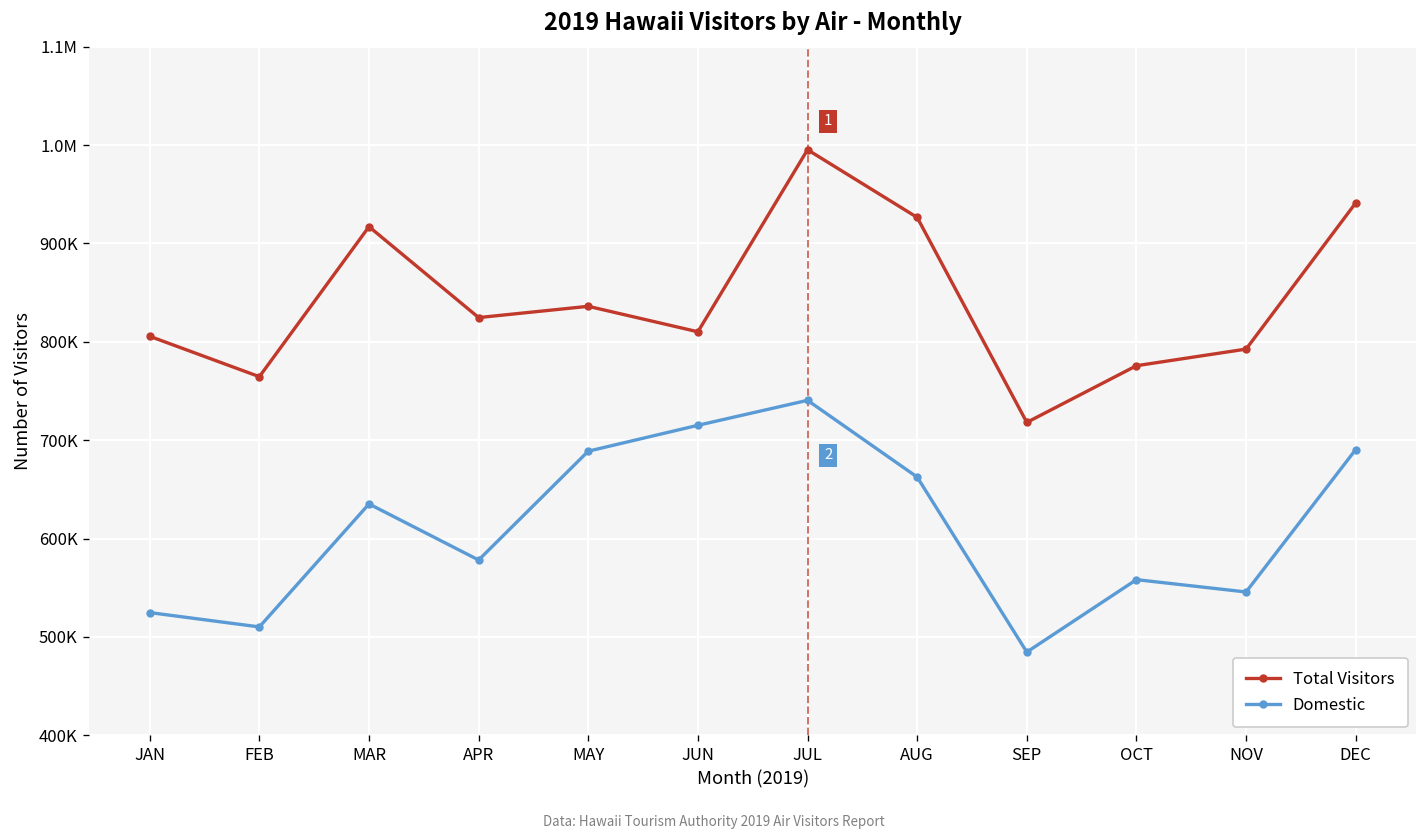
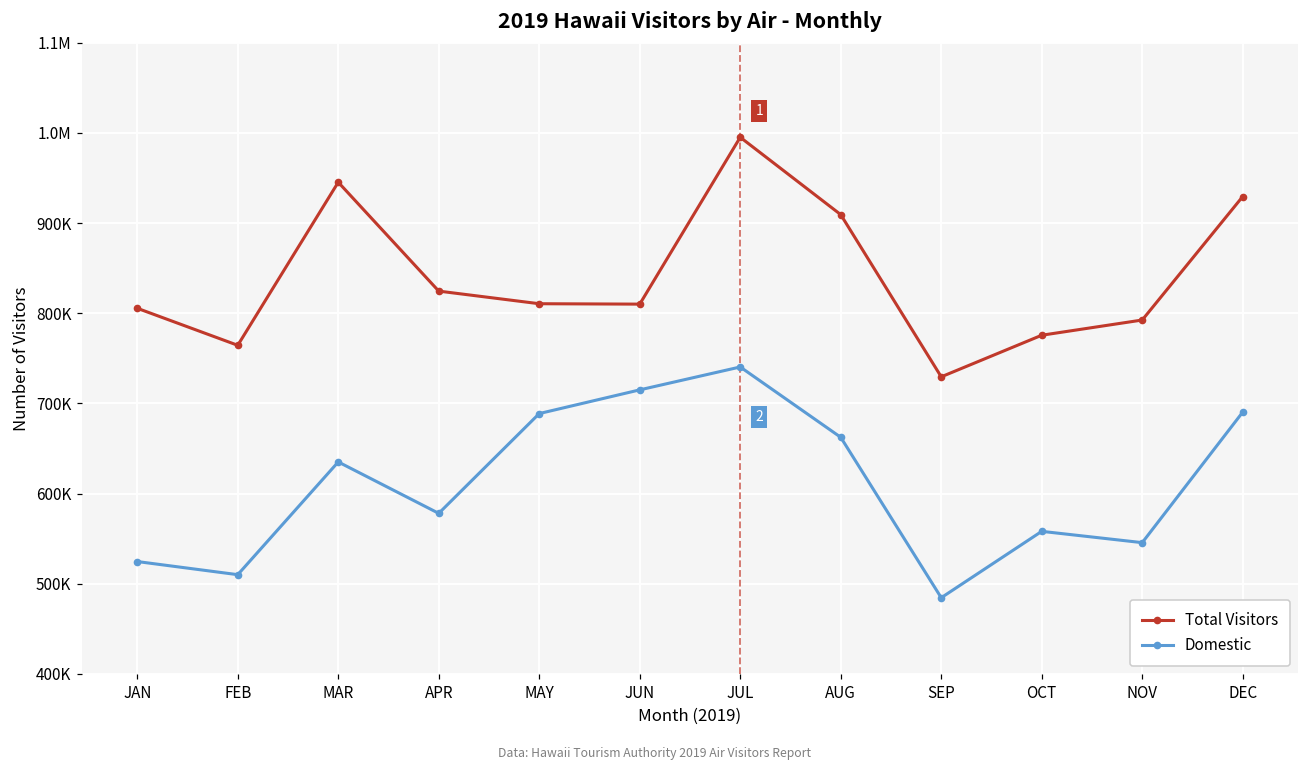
  {
    "Total Visitors": {
      "JAN": 810000,
      "FEB": 760000,
-     "MAR": 920000,
+     "MAR": 950000,
      "APR": 820000,
-     "MAY": 840000,
+     "MAY": 810000,
      "JUN": 810000,
-     "AUG": 930000,
-     "SEP": 720000,
+     "AUG": 910000,
+     "SEP": 730000,
      "OCT": 780000,
      "NOV": 790000,
-     "DEC": 940000
+     "DEC": 930000
    },
    "Domestic": {
      "JAN": 520000,
      "FEB": 510000,
      "MAR": 640000,
      "APR": 580000,
      "MAY": 690000,
      "JUN": 720000,
      "JUL": 740000,
      "AUG": 660000,
      "SEP": 480000,
      "OCT": 560000,
      "NOV": 550000,
      "DEC": 690000
    }
  }
